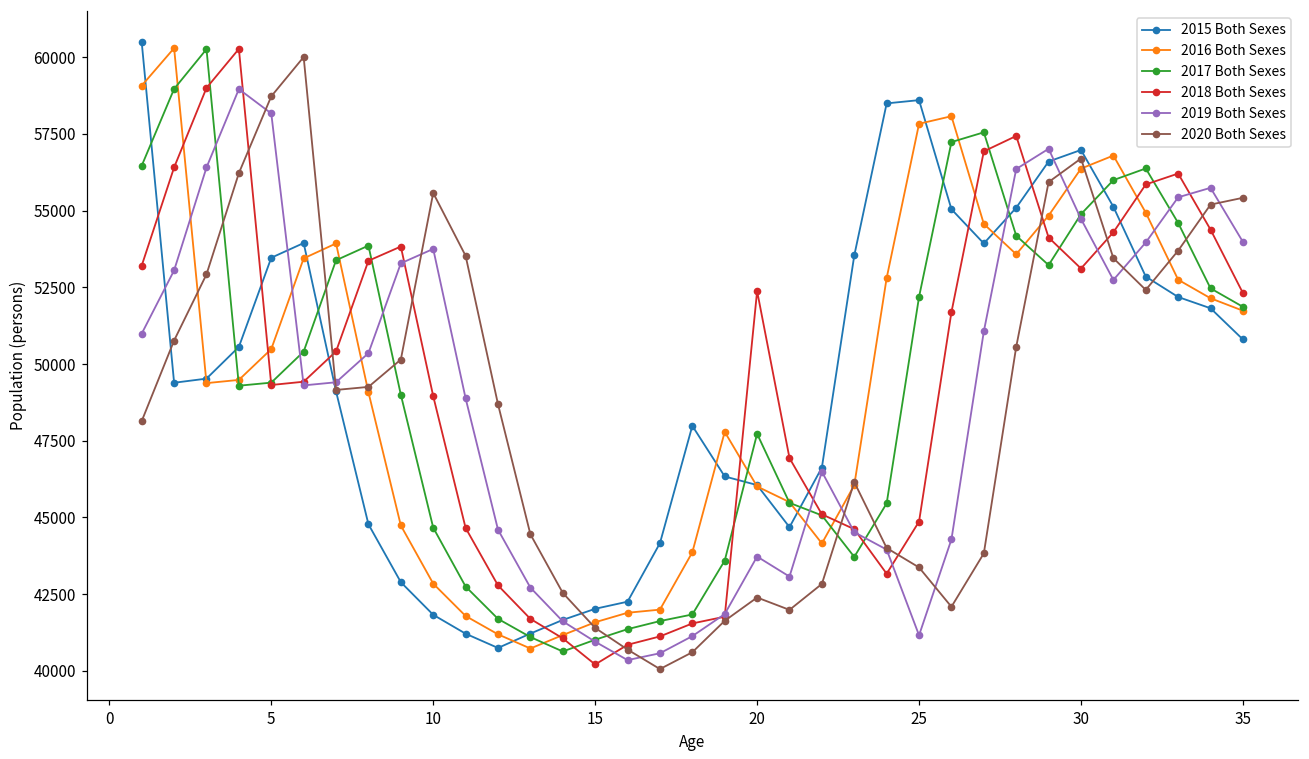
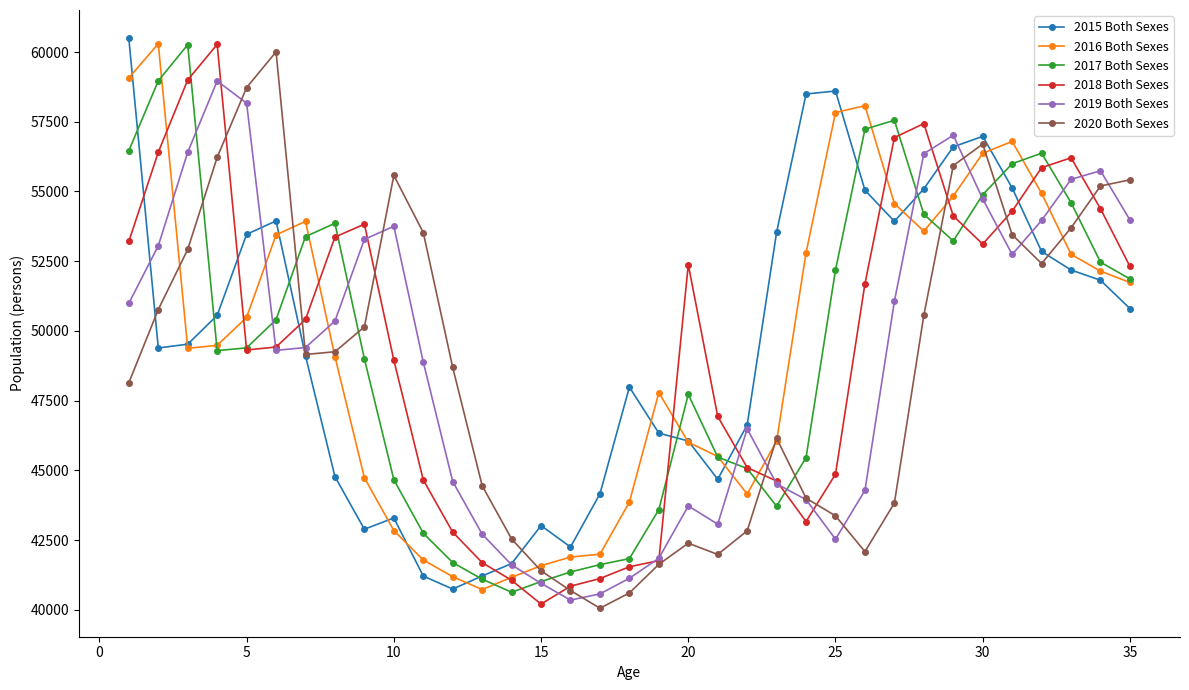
  {
    "2015 Both Sexes": {
      "5": 53500,
-     "10": 41800,
-     "15": 42000,
+     "10": 43300,
+     "15": 43000,
      "25": 58600,
      "30": 57000,
      "35": 50800
    },
    "2016 Both Sexes": {
      "5": 50500,
      "10": 42800,
      "15": 41600,
      "25": 57800,
      "30": 56400,
      "35": 51700
    },
    "2017 Both Sexes": {
      "10": 44700,
      "20": 47700,
      "25": 52200,
      "30": 54900,
      "35": 51900
    },
    "2018 Both Sexes": {
      "10": 49000,
      "15": 40200,
      "20": 52400,
      "25": 44900,
      "30": 53100,
      "35": 52300
    },
    "2019 Both Sexes": {
      "5": 58200,
      "10": 53800,
      "20": 43700,
-     "25": 41200,
+     "25": 42500,
      "30": 54700,
      "35": 54000
    },
    "2020 Both Sexes": {
      "5": 58700,
      "10": 55600,
      "15": 41400,
      "20": 42400,
      "25": 43400,
      "30": 56700,
      "35": 55400
    }
  }
